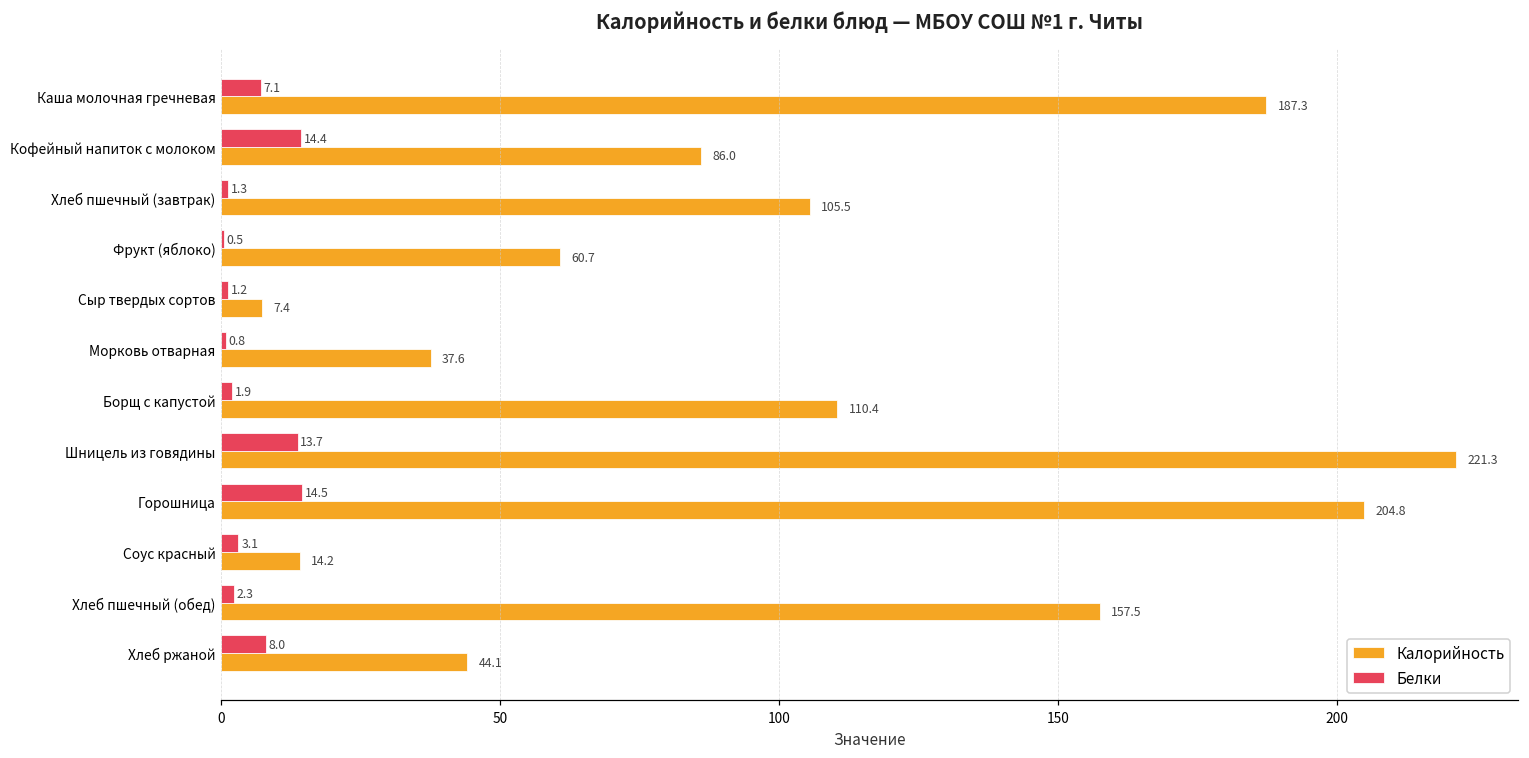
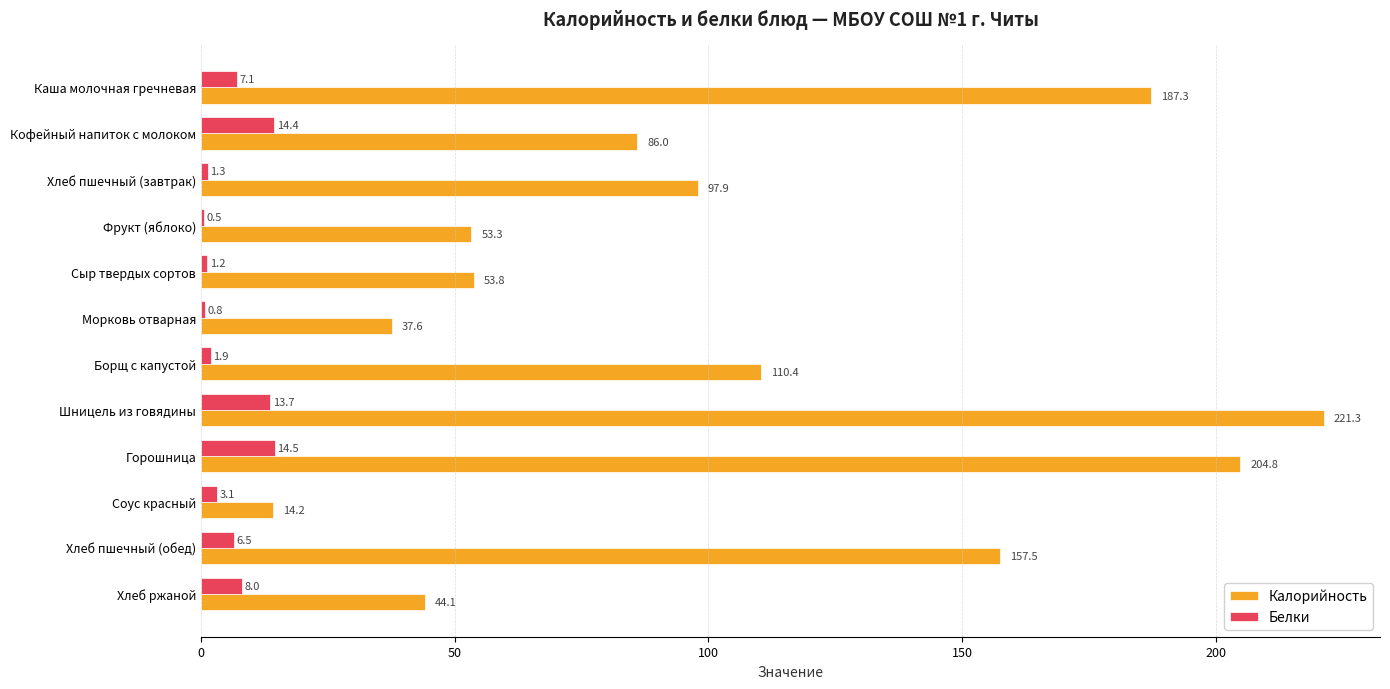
  {
    "Калорийность": {
      "Каша молочная гречневая": 187.3,
      "Кофейный напиток с молоком": 86.0,
-     "Хлеб пшечный (завтрак)": 105.5,
-     "Фрукт (яблоко)": 60.7,
-     "Сыр твердых сортов": 7.4,
+     "Хлеб пшечный (завтрак)": 97.9,
+     "Фрукт (яблоко)": 53.3,
+     "Сыр твердых сортов": 53.8,
      "Морковь отварная": 37.6,
      "Борщ с капустой": 110.4,
      "Шницель из говядины": 221.3,
      "Горошница": 204.8,
      "Соус красный": 14.2,
      "Хлеб пшечный (обед)": 157.5,
      "Хлеб ржаной": 44.1
    },
    "Белки": {
      "Каша молочная гречневая": 7.1,
      "Кофейный напиток с молоком": 14.4,
      "Хлеб пшечный (завтрак)": 1.3,
      "Фрукт (яблоко)": 0.5,
      "Сыр твердых сортов": 1.2,
      "Морковь отварная": 0.8,
      "Борщ с капустой": 1.9,
      "Шницель из говядины": 13.7,
      "Горошница": 14.5,
      "Соус красный": 3.1,
-     "Хлеб пшечный (обед)": 2.3,
+     "Хлеб пшечный (обед)": 6.5,
      "Хлеб ржаной": 8.0
    }
  }
